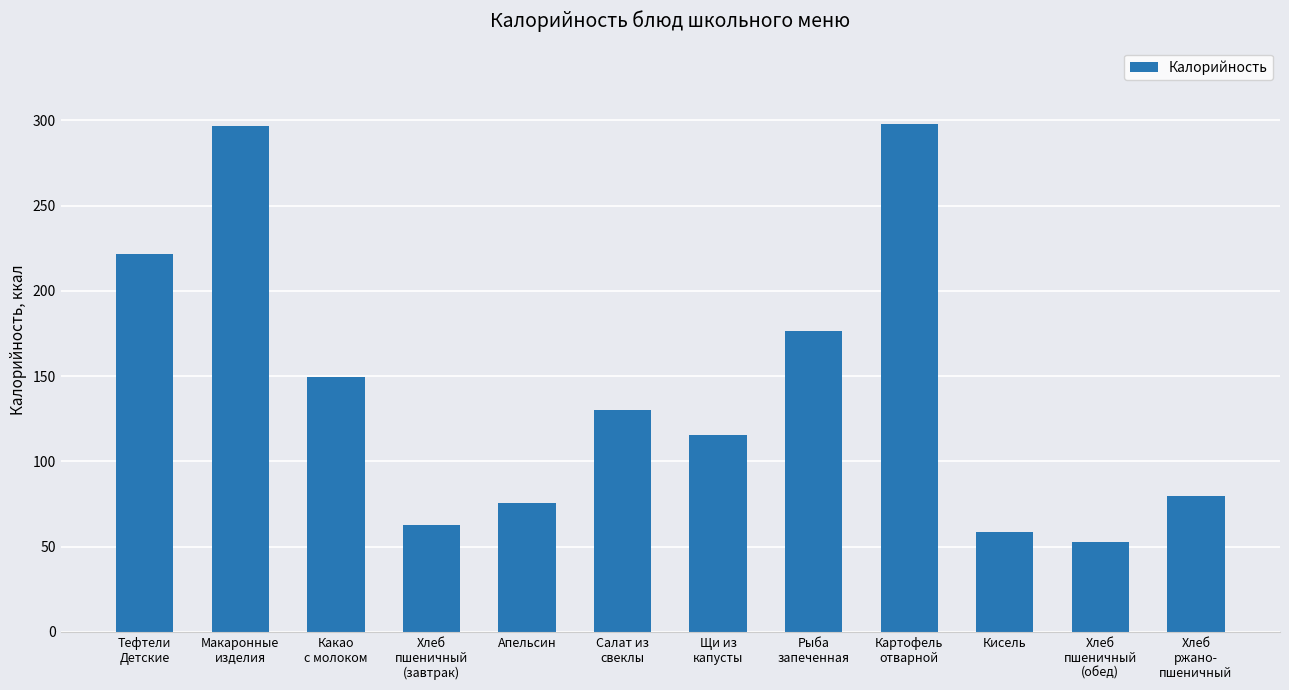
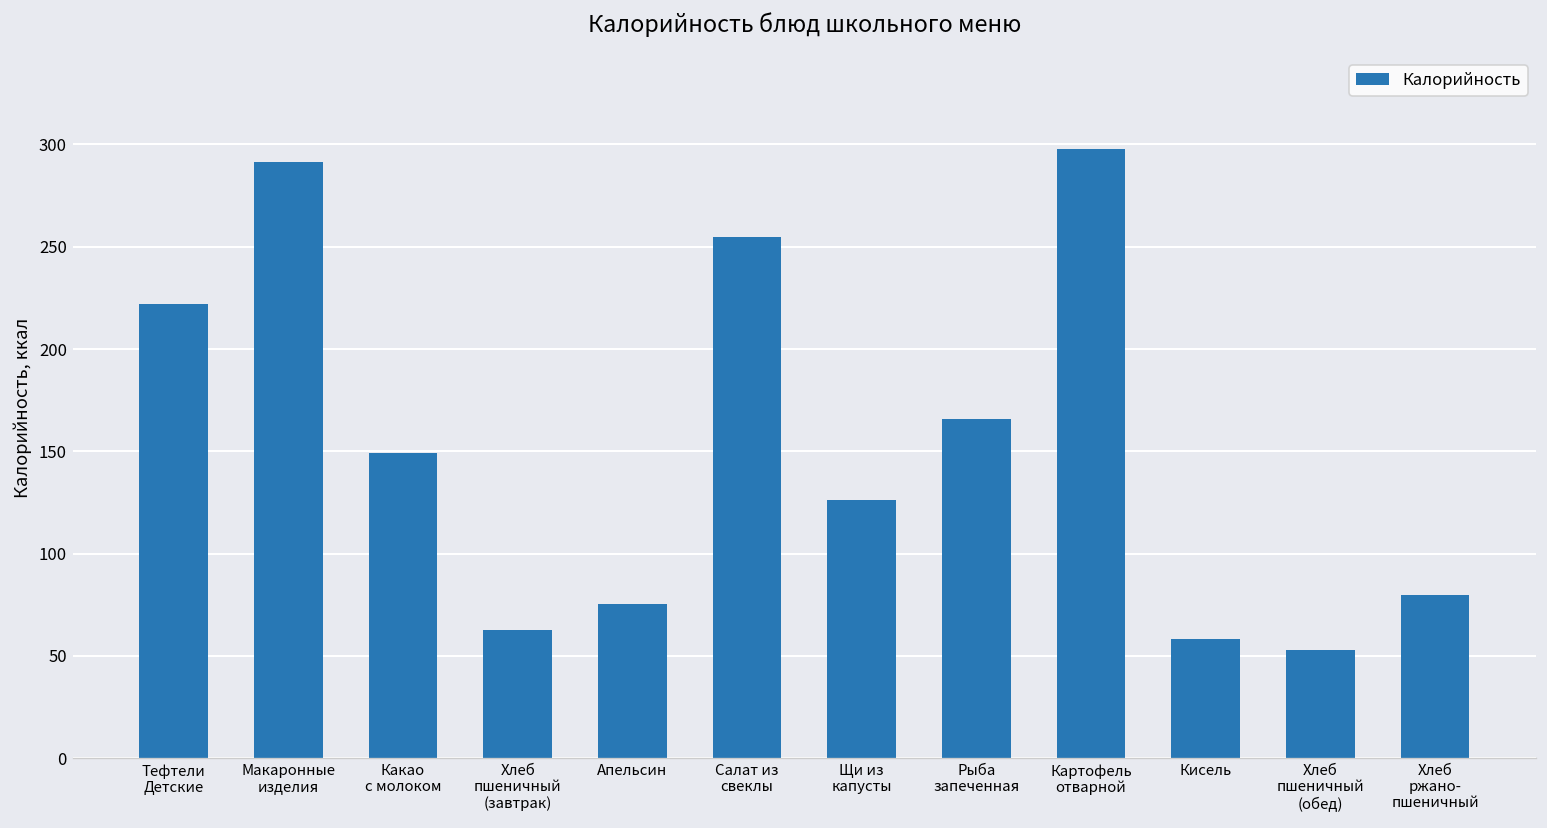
  {
    "Тефтели Детские": 222,
-   "Макаронные изделия": 297,
+   "Макаронные изделия": 291,
    "Какао с молоком": 149,
    "Хлеб пшеничный (завтрак)": 63,
    "Апельсин": 76,
-   "Салат из свеклы": 130,
-   "Щи из капусты": 116,
-   "Рыба запеченная": 177,
+   "Салат из свеклы": 255,
+   "Щи из капусты": 126,
+   "Рыба запеченная": 166,
    "Картофель отварной": 298,
    "Кисель": 59,
    "Хлеб пшеничный (обед)": 53,
    "Хлеб ржано- пшеничный": 80
  }
